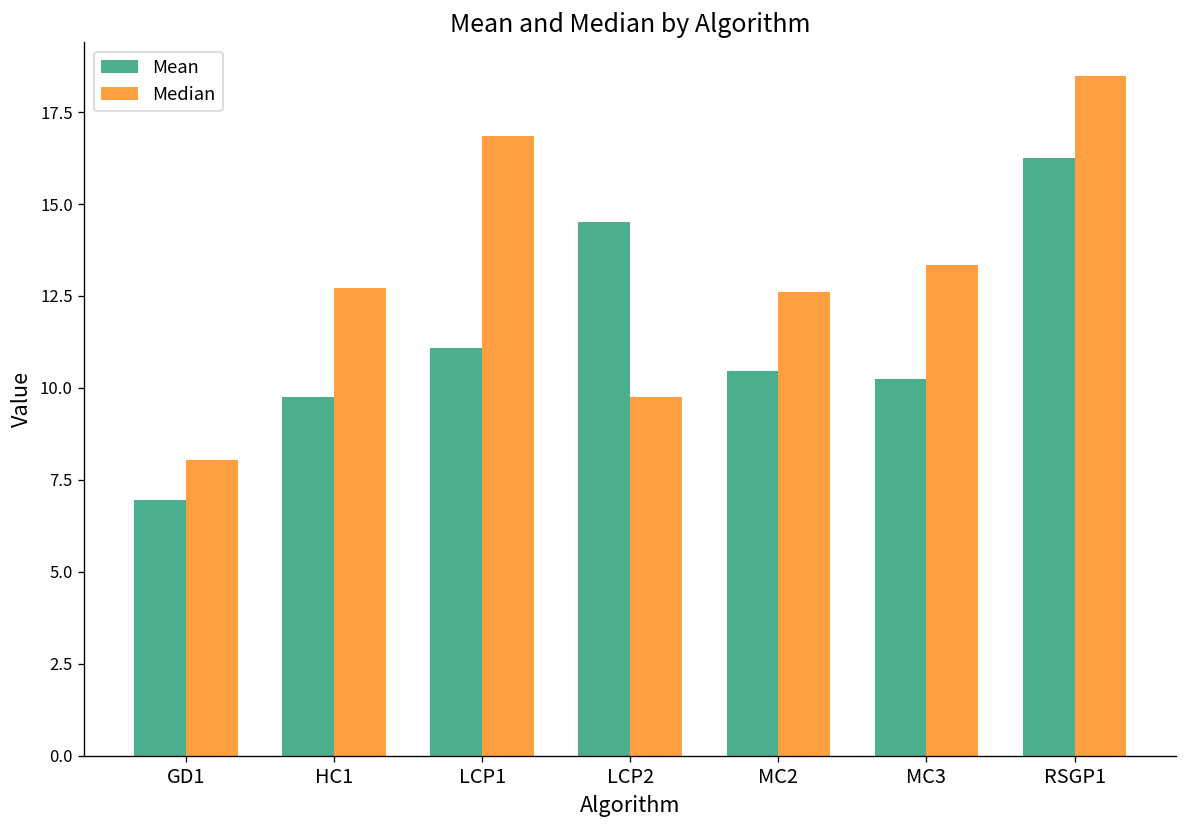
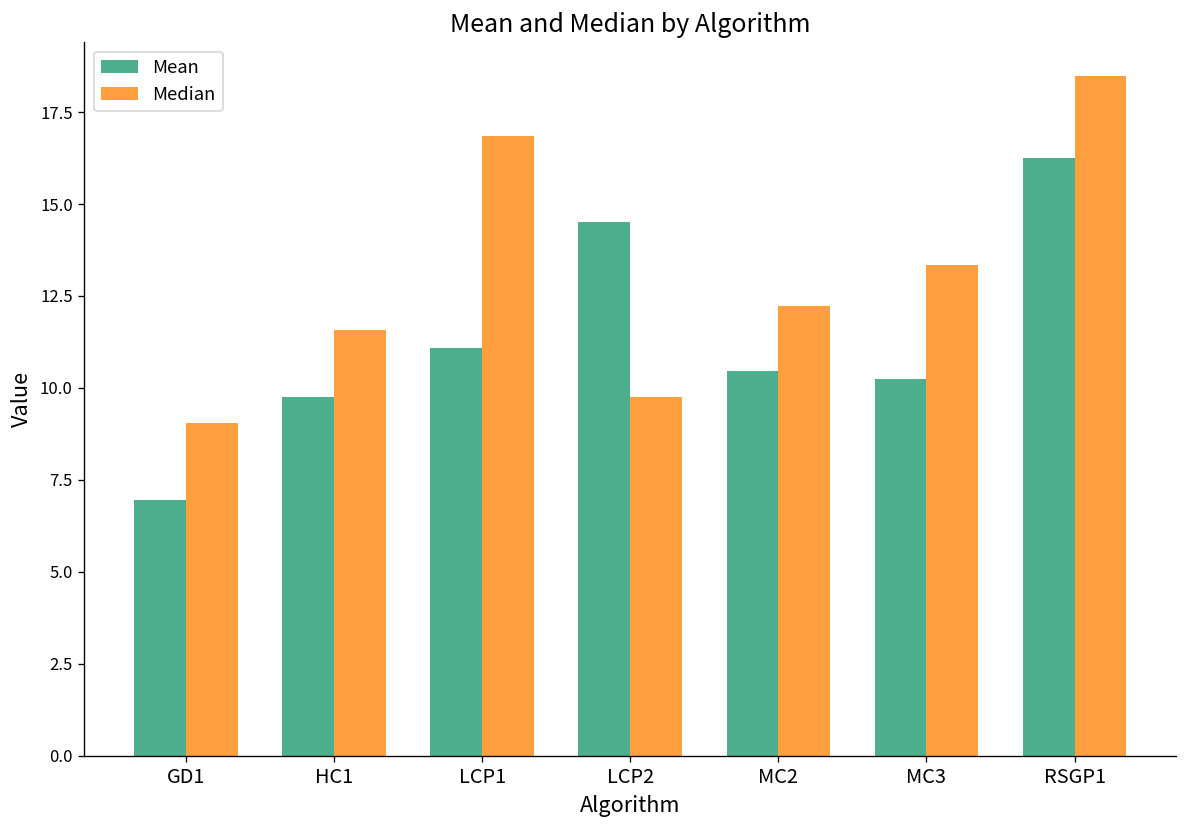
  {
    "Mean": {
      "GD1": 6.9,
      "HC1": 9.8,
      "LCP1": 11.1,
      "LCP2": 14.5,
      "MC2": 10.5,
      "MC3": 10.2,
      "RSGP1": 16.2
    },
    "Median": {
-     "GD1": 8.0,
-     "HC1": 12.7,
+     "GD1": 9.0,
+     "HC1": 11.6,
      "LCP1": 16.8,
      "LCP2": 9.8,
-     "MC2": 12.6,
+     "MC2": 12.2,
      "MC3": 13.3,
      "RSGP1": 18.5
    }
  }
